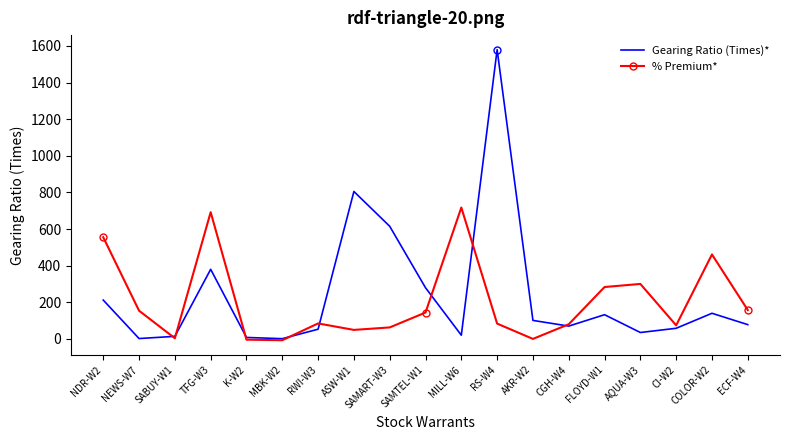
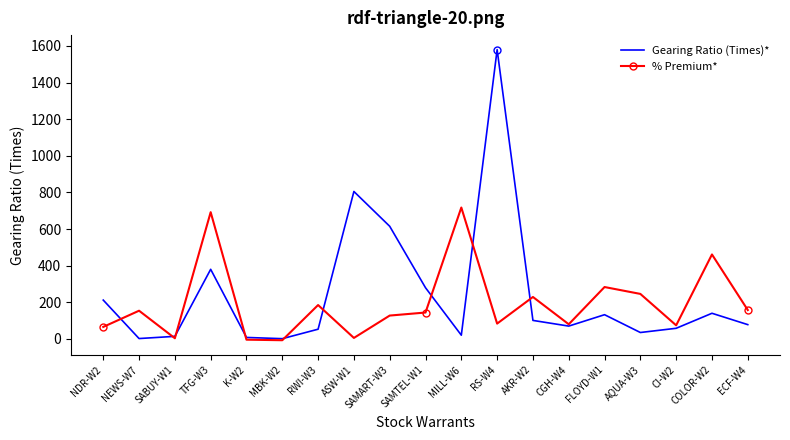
  {
    "% Premium*": {
-     "NDR-W2": 560,
+     "NDR-W2": 70,
      "NEWS-W7": 150,
      "TFG-W3": 690,
-     "RWI-W3": 80,
-     "ASW-W1": 50,
-     "SAMART-W3": 60,
+     "RWI-W3": 180,
+     "ASW-W1": 10,
+     "SAMART-W3": 130,
      "SAMTEL-W1": 140,
      "MILL-W6": 720,
      "RS-W4": 80,
-     "AKR-W2": 0,
+     "AKR-W2": 230,
      "FLOYD-W1": 280,
-     "AQUA-W3": 300,
+     "AQUA-W3": 250,
      "CI-W2": 70,
      "COLOR-W2": 460,
      "ECF-W4": 160
    }
  }
